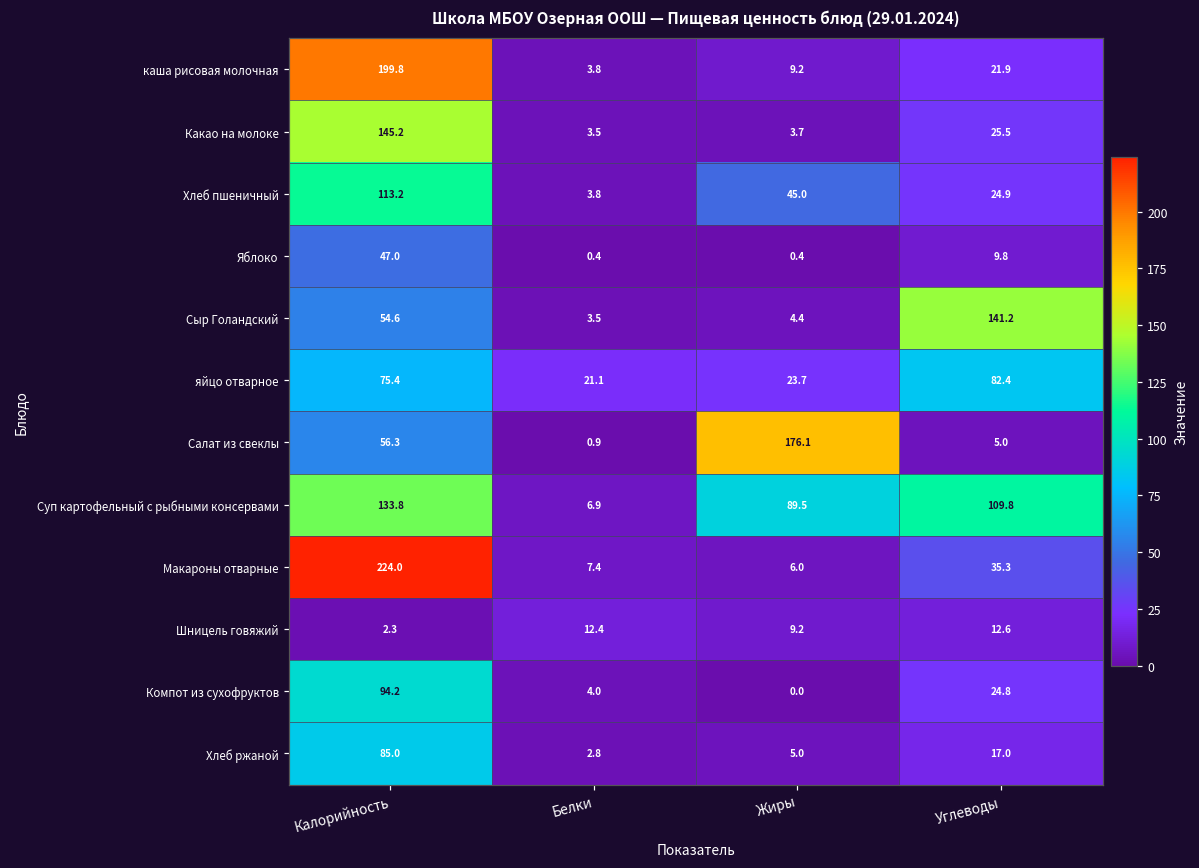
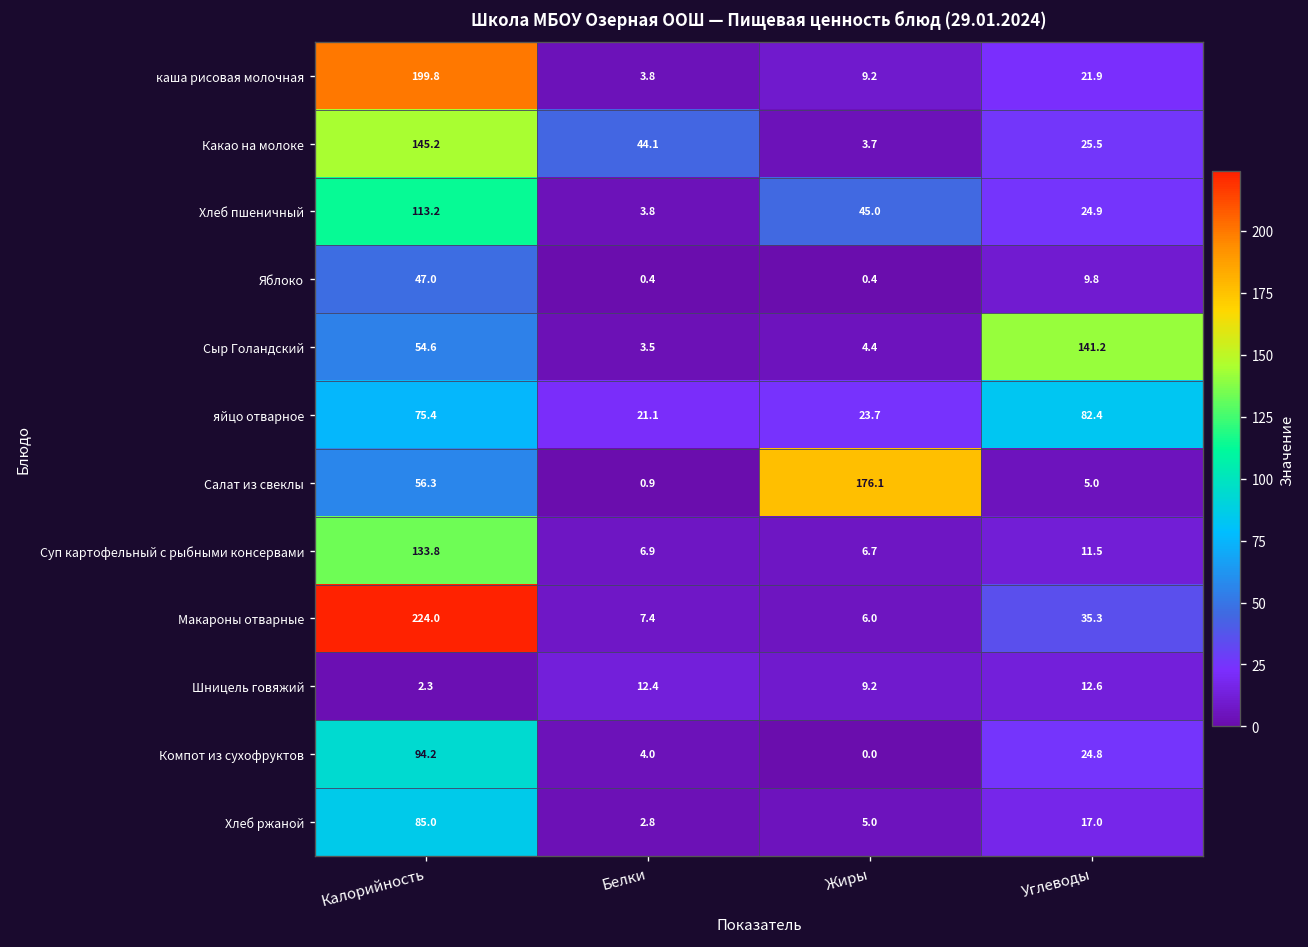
  {
    "каша рисовая молочная": {
      "Калорийность": 199.8,
      "Белки": 3.8,
      "Жиры": 9.2,
      "Углеводы": 21.9
    },
    "Какао на молоке": {
      "Калорийность": 145.2,
-     "Белки": 3.5,
+     "Белки": 44.1,
      "Жиры": 3.7,
      "Углеводы": 25.5
    },
    "Хлеб пшеничный": {
      "Калорийность": 113.2,
      "Белки": 3.8,
      "Жиры": 45.0,
      "Углеводы": 24.9
    },
    "Яблоко": {
      "Калорийность": 47.0,
      "Белки": 0.4,
      "Жиры": 0.4,
      "Углеводы": 9.8
    },
    "Сыр Голандский": {
      "Калорийность": 54.6,
      "Белки": 3.5,
      "Жиры": 4.4,
      "Углеводы": 141.2
    },
    "яйцо отварное": {
      "Калорийность": 75.4,
      "Белки": 21.1,
      "Жиры": 23.7,
      "Углеводы": 82.4
    },
    "Салат из свеклы": {
      "Калорийность": 56.3,
      "Белки": 0.9,
      "Жиры": 176.1,
      "Углеводы": 5.0
    },
    "Суп картофельный с рыбными консервами": {
      "Калорийность": 133.8,
      "Белки": 6.9,
-     "Жиры": 89.5,
-     "Углеводы": 109.8
+     "Жиры": 6.7,
+     "Углеводы": 11.5
    },
    "Макароны отварные": {
      "Калорийность": 224.0,
      "Белки": 7.4,
      "Жиры": 6.0,
      "Углеводы": 35.3
    },
    "Шницель говяжий": {
      "Калорийность": 2.3,
      "Белки": 12.4,
      "Жиры": 9.2,
      "Углеводы": 12.6
    },
    "Компот из сухофруктов": {
      "Калорийность": 94.2,
      "Белки": 4.0,
      "Жиры": 0.0,
      "Углеводы": 24.8
    },
    "Хлеб ржаной": {
      "Калорийность": 85.0,
      "Белки": 2.8,
      "Жиры": 5.0,
      "Углеводы": 17.0
    }
  }
